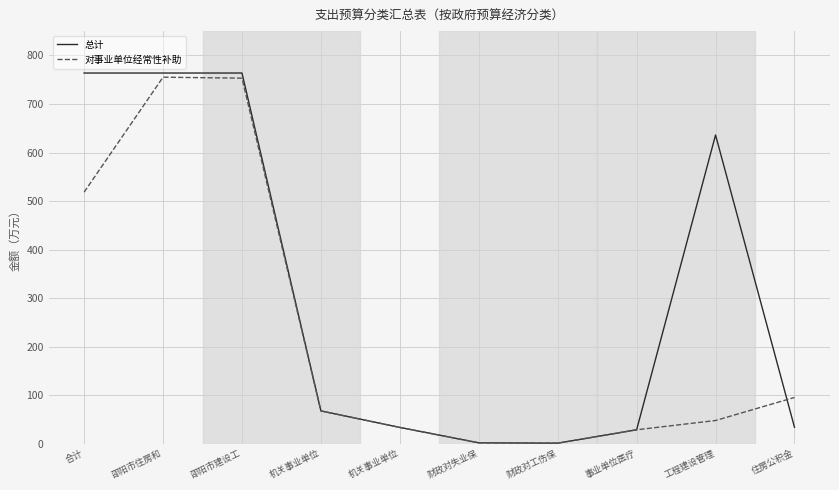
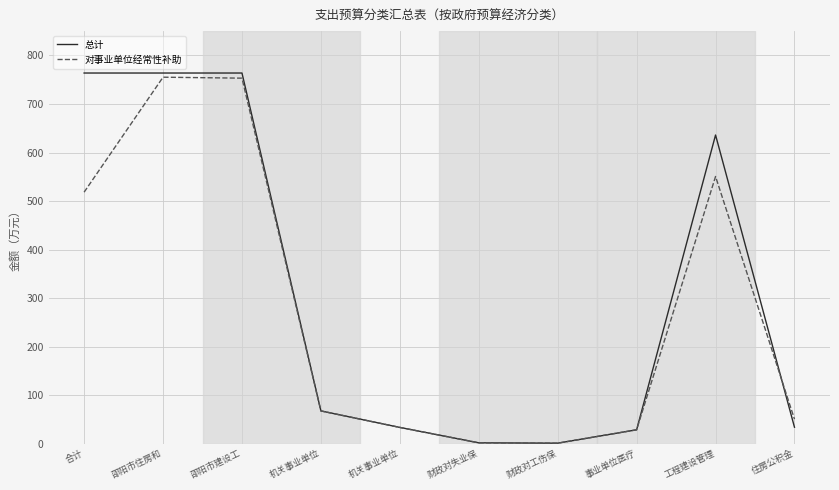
  {
    "总计": {
      "合计": 760,
      "邵阳市住房和": 760,
      "邵阳市建设工": 760,
      "工程建设管理": 640,
      "住房公积金": 30
    },
    "对事业单位经常性补助": {
      "合计": 520,
      "邵阳市住房和": 760,
      "邵阳市建设工": 750,
-     "工程建设管理": 50,
-     "住房公积金": 100
+     "工程建设管理": 550,
+     "住房公积金": 50
    }
  }
